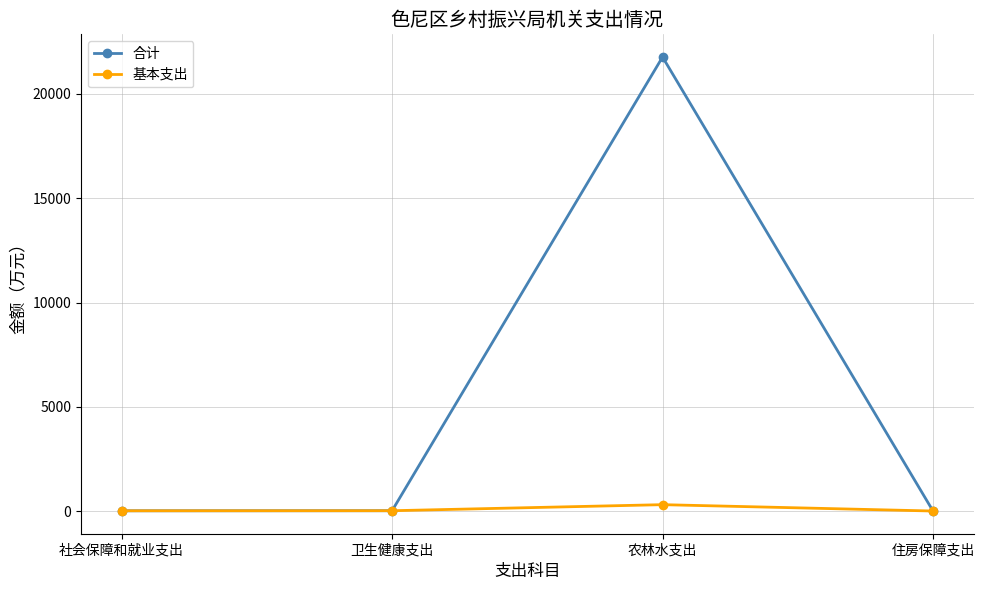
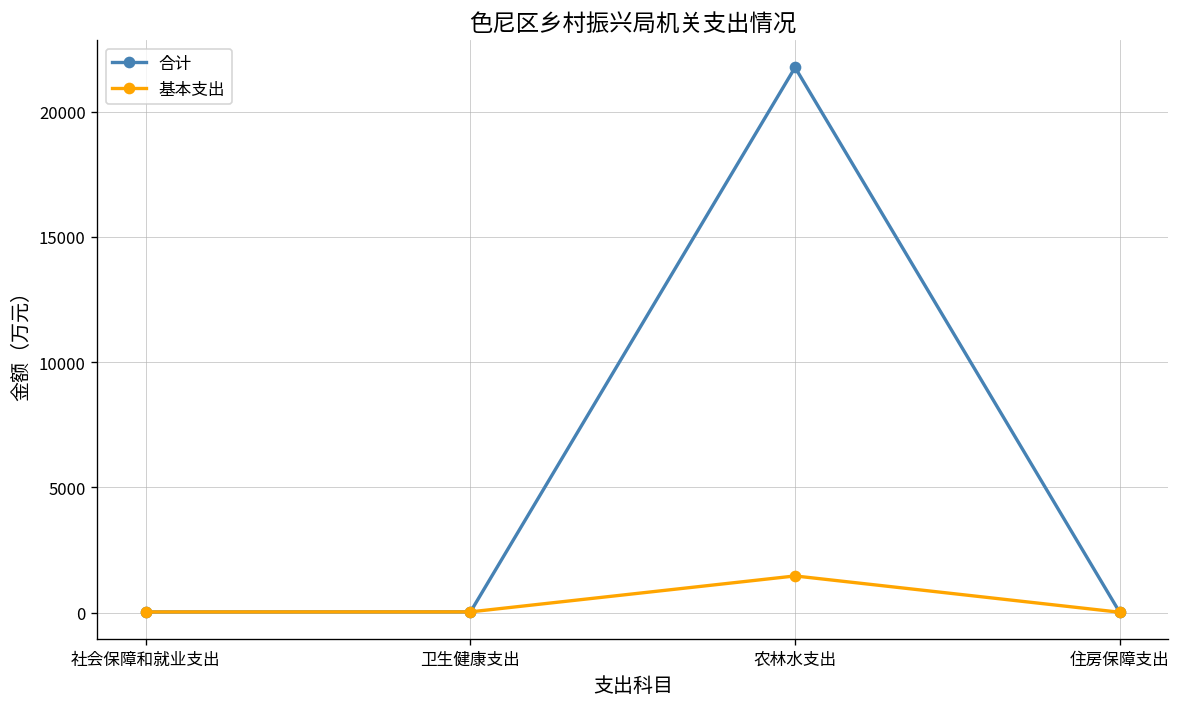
  {
    "合计": {
      "农林水支出": 21800
    },
    "基本支出": {
-     "农林水支出": 300
+     "农林水支出": 1500
    }
  }
